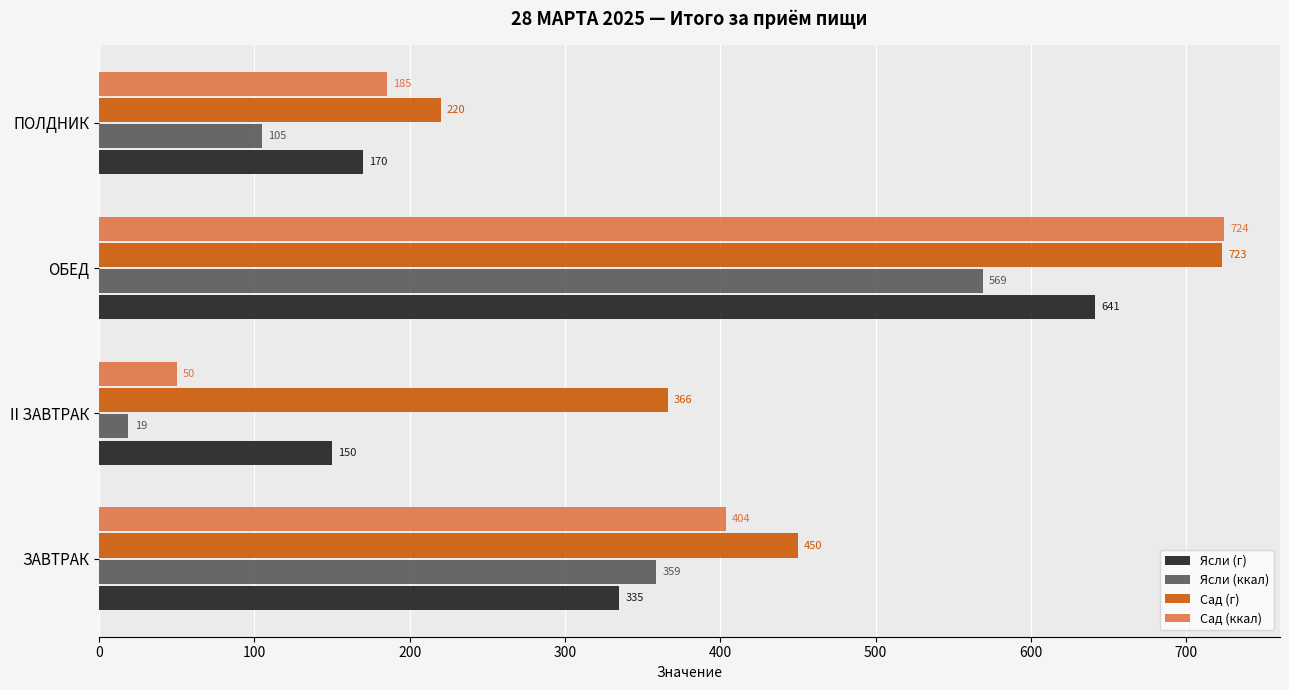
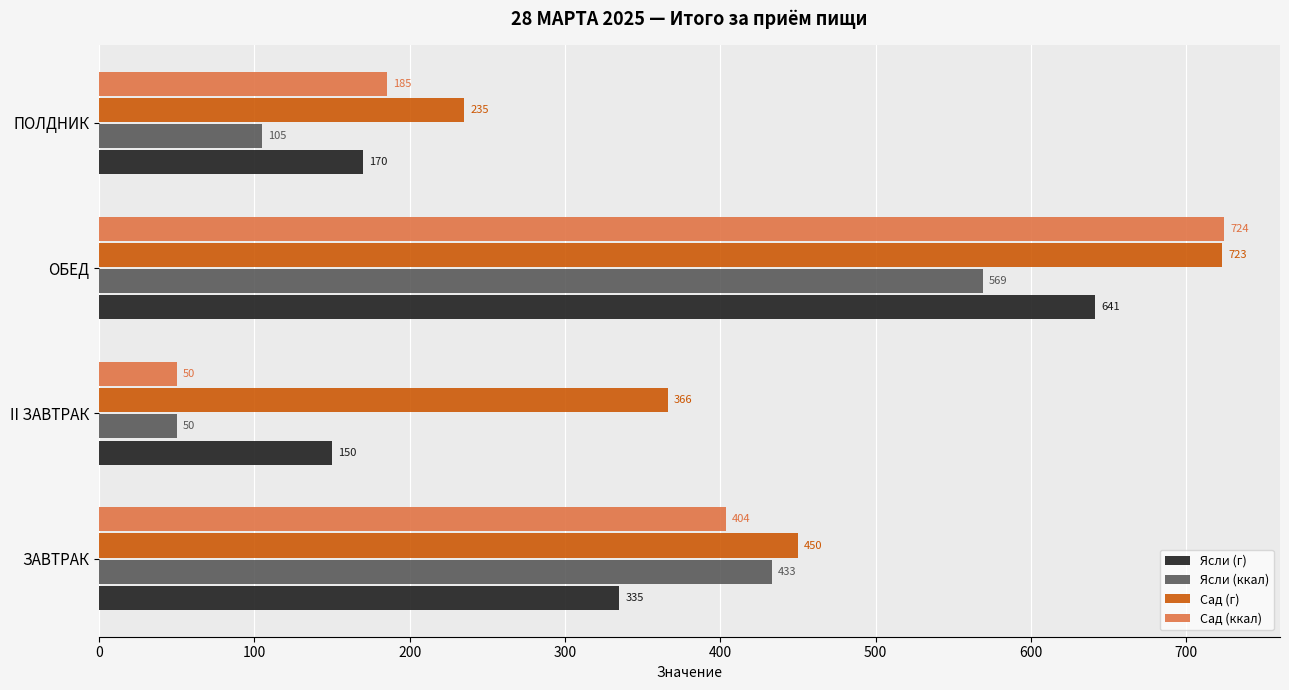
  {
    "Ясли (г)": {
      "ПОЛДНИК": 170,
      "ОБЕД": 641,
      "II ЗАВТРАК": 150,
      "ЗАВТРАК": 335
    },
    "Ясли (ккал)": {
      "ПОЛДНИК": 105,
      "ОБЕД": 569,
-     "II ЗАВТРАК": 19,
-     "ЗАВТРАК": 359
+     "II ЗАВТРАК": 50,
+     "ЗАВТРАК": 433
    },
    "Сад (г)": {
-     "ПОЛДНИК": 220,
+     "ПОЛДНИК": 235,
      "ОБЕД": 723,
      "II ЗАВТРАК": 366,
      "ЗАВТРАК": 450
    },
    "Сад (ккал)": {
      "ПОЛДНИК": 185,
      "ОБЕД": 724,
      "II ЗАВТРАК": 50,
      "ЗАВТРАК": 404
    }
  }
